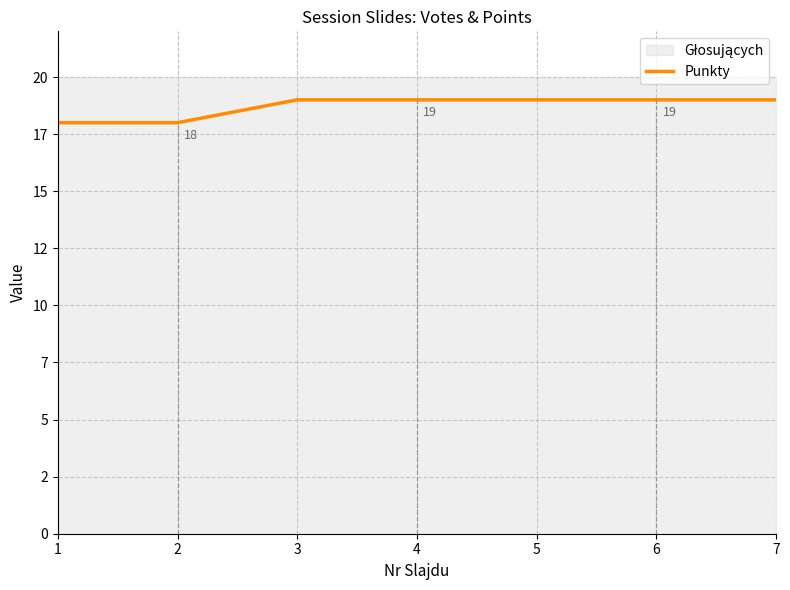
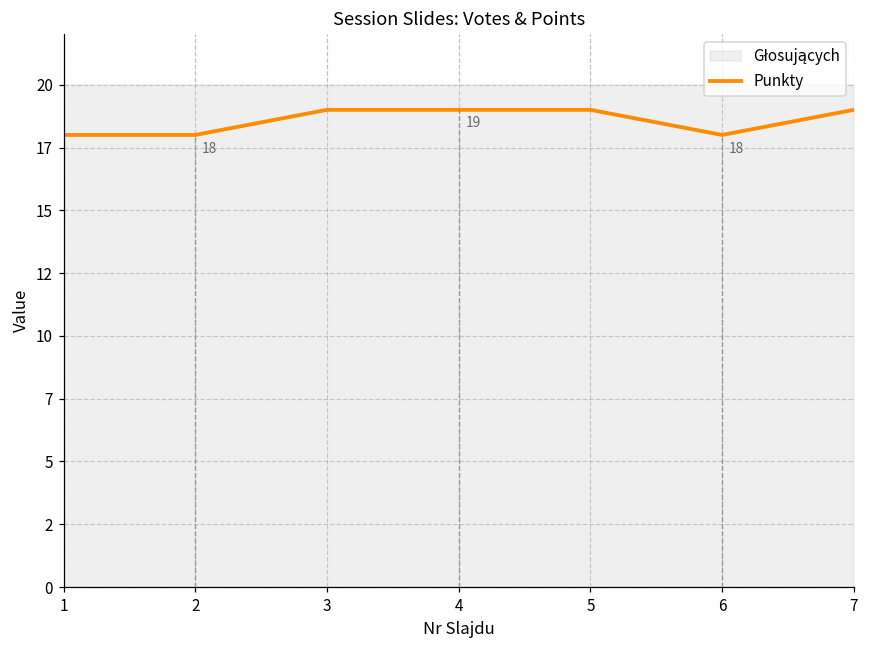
  {
    "Punkty": {
      "2": 18,
      "4": 19,
-     "6": 19
+     "6": 18
    }
  }
